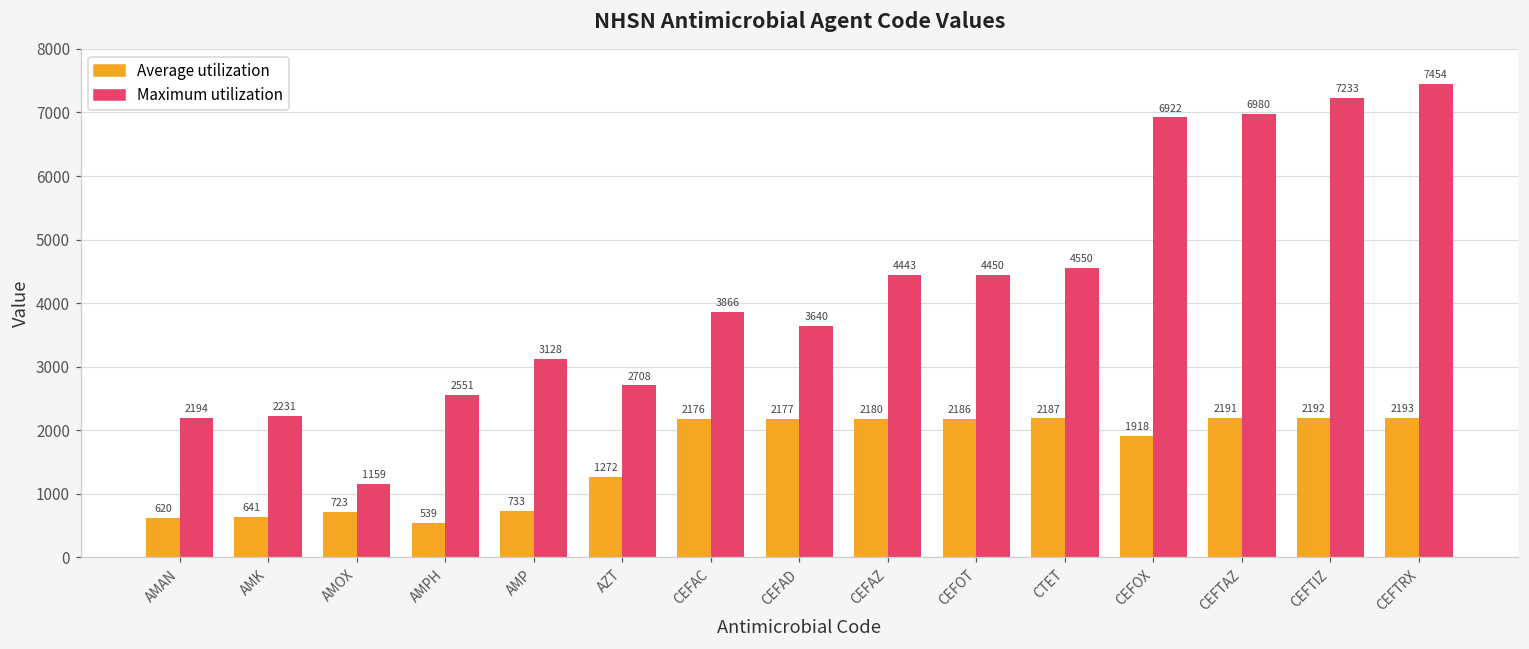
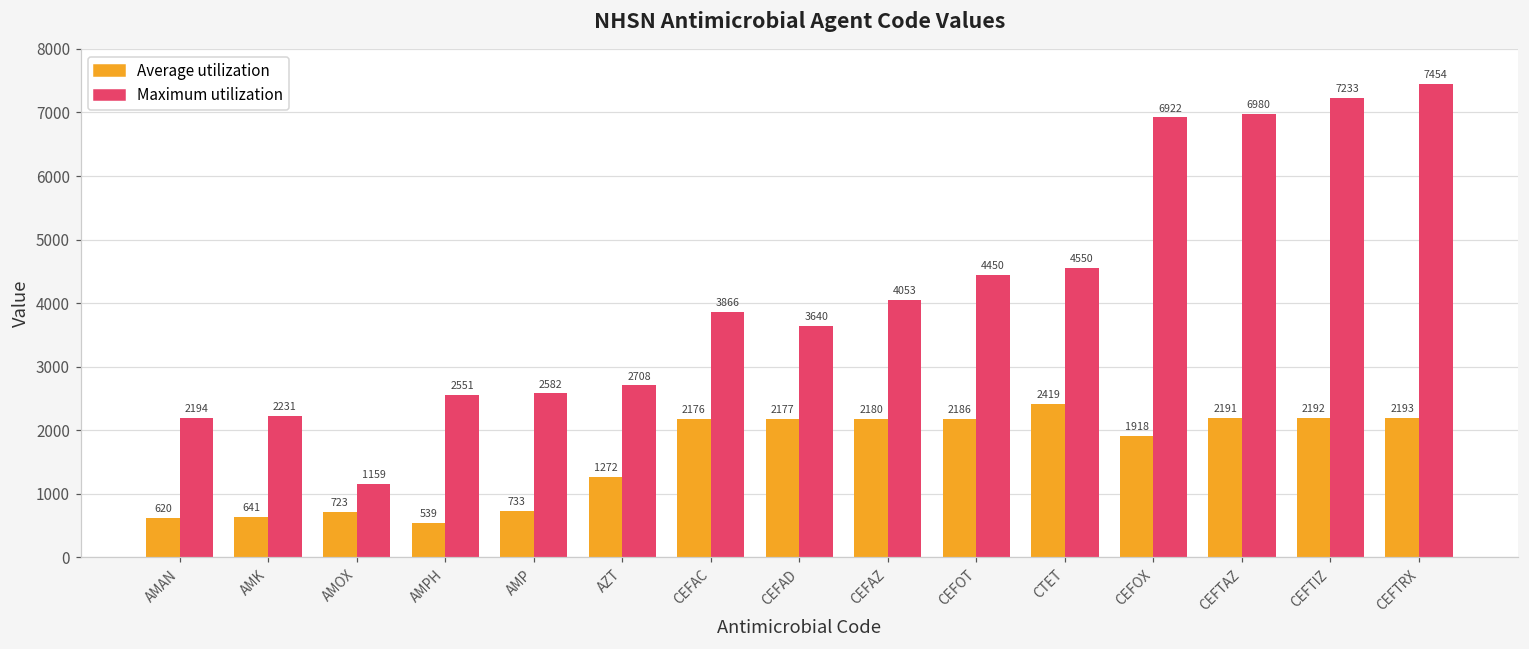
  {
    "Average utilization": {
      "AMAN": 620,
      "AMK": 641,
      "AMOX": 723,
      "AMPH": 539,
      "AMP": 733,
      "AZT": 1272,
      "CEFAC": 2176,
      "CEFAD": 2177,
      "CEFAZ": 2180,
      "CEFOT": 2186,
-     "CTET": 2187,
+     "CTET": 2419,
      "CEFOX": 1918,
      "CEFTAZ": 2191,
      "CEFTIZ": 2192,
      "CEFTRX": 2193
    },
    "Maximum utilization": {
      "AMAN": 2194,
      "AMK": 2231,
      "AMOX": 1159,
      "AMPH": 2551,
-     "AMP": 3128,
+     "AMP": 2582,
      "AZT": 2708,
      "CEFAC": 3866,
      "CEFAD": 3640,
-     "CEFAZ": 4443,
+     "CEFAZ": 4053,
      "CEFOT": 4450,
      "CTET": 4550,
      "CEFOX": 6922,
      "CEFTAZ": 6980,
      "CEFTIZ": 7233,
      "CEFTRX": 7454
    }
  }
